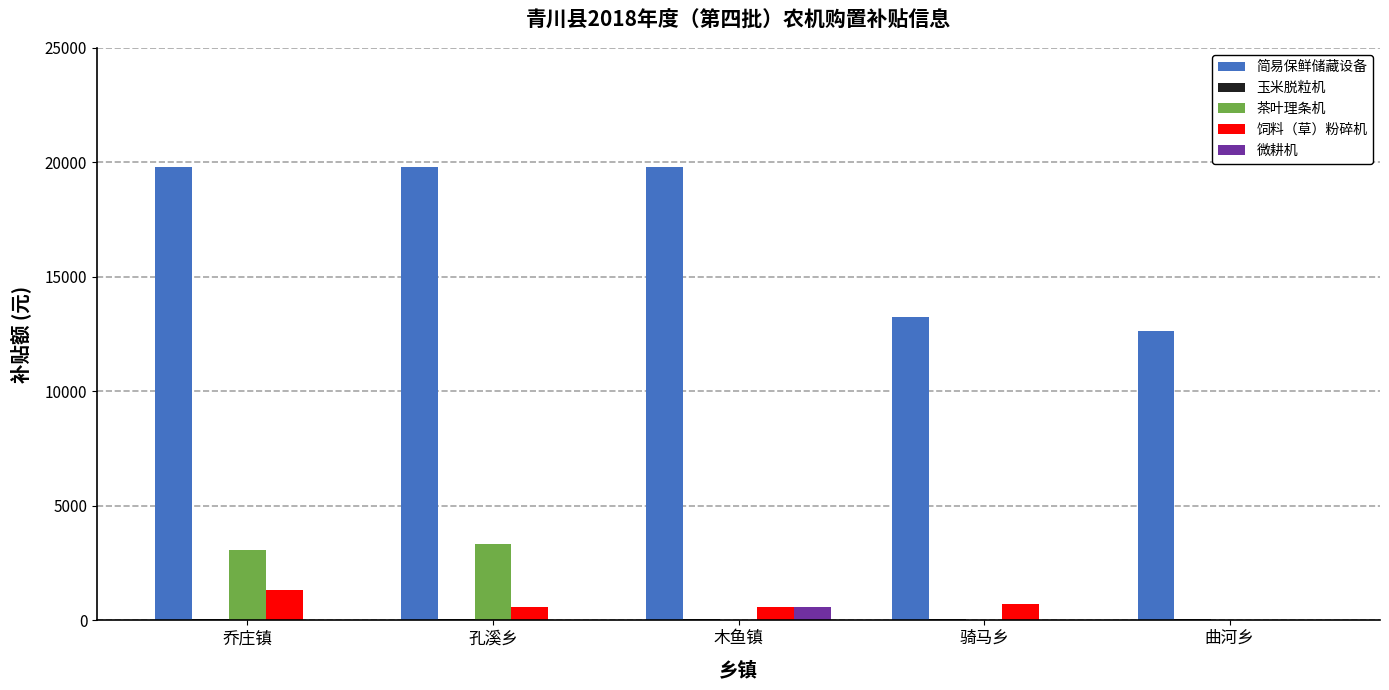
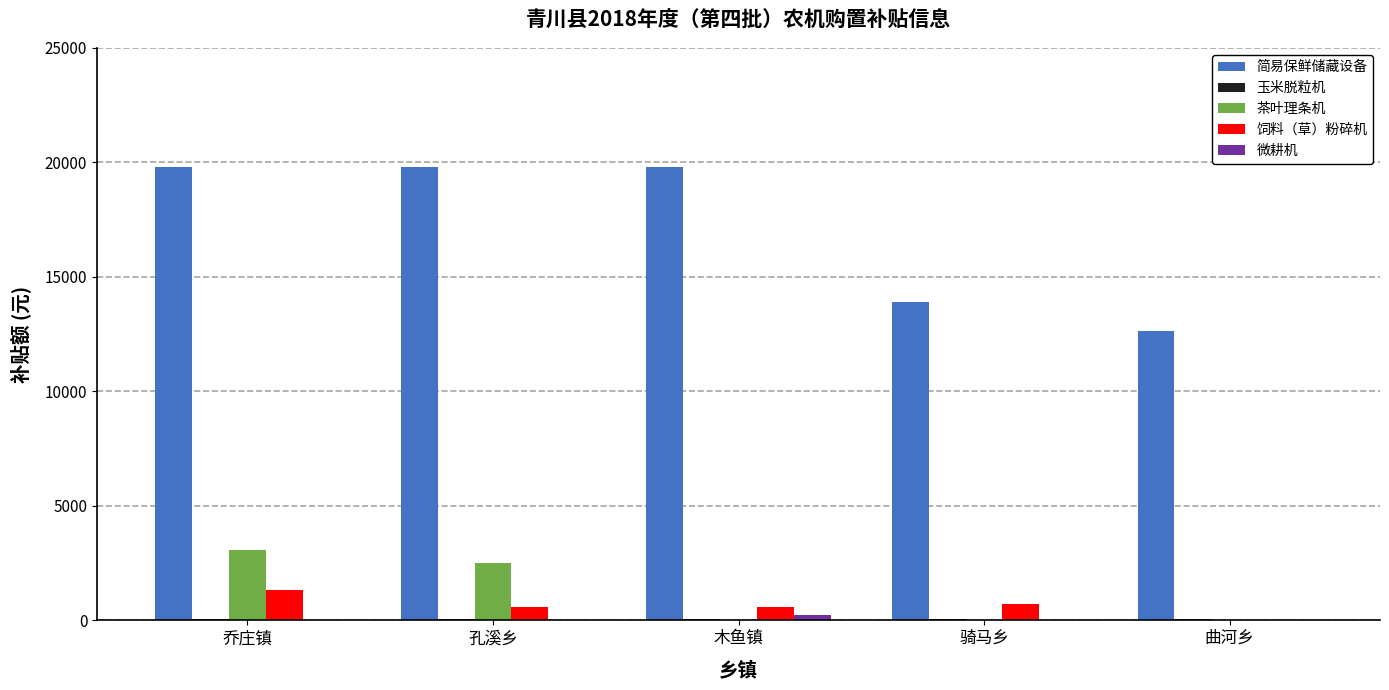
  {
    "简易保鲜储藏设备": {
      "乔庄镇": 19800,
      "孔溪乡": 19800,
      "木鱼镇": 19800,
-     "骑马乡": 13200,
+     "骑马乡": 13900,
      "曲河乡": 12600
    },
    "茶叶理条机": {
      "乔庄镇": 3100,
-     "孔溪乡": 3300,
+     "孔溪乡": 2500,
      "木鱼镇": 0,
      "骑马乡": 0,
      "曲河乡": 0
    },
    "饲料（草）粉碎机": {
      "乔庄镇": 1300,
      "孔溪乡": 600,
      "木鱼镇": 600,
      "骑马乡": 700,
      "曲河乡": 0
    },
    "微耕机": {
      "乔庄镇": 0,
      "孔溪乡": 0,
-     "木鱼镇": 600,
+     "木鱼镇": 200,
      "骑马乡": 0,
      "曲河乡": 0
    }
  }
